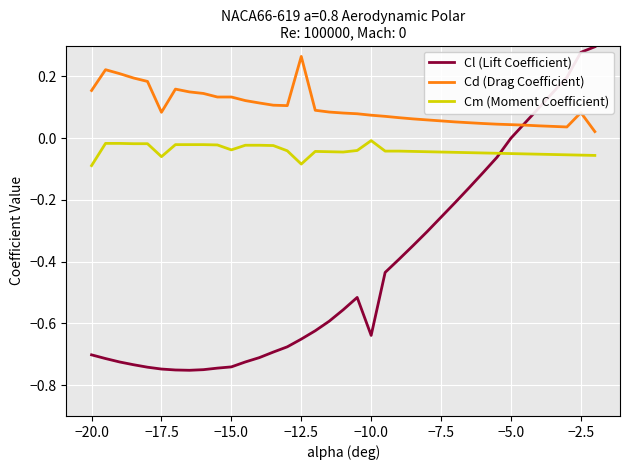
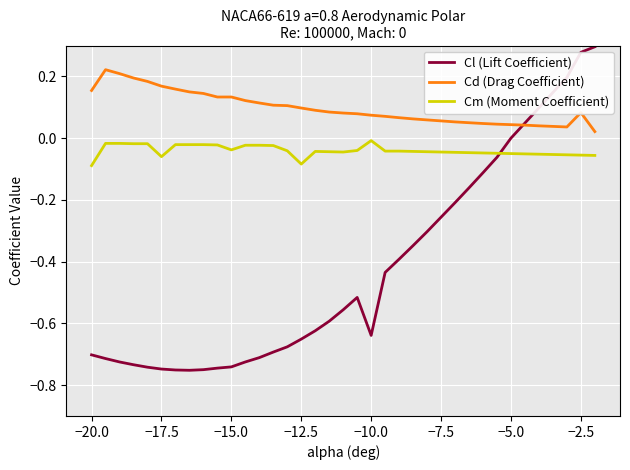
  {
    "Cl (Lift Coefficient)": {
      "−20.0": -0.70,
      "−17.5": -0.75,
      "−15.0": -0.74,
      "−12.5": -0.65,
      "−10.0": -0.64,
      "−7.5": -0.26,
      "−5.0": 0.00
    },
    "Cd (Drag Coefficient)": {
      "−20.0": 0.15,
-     "−17.5": 0.08,
+     "−17.5": 0.17,
      "−15.0": 0.13,
-     "−12.5": 0.26,
+     "−12.5": 0.10,
      "−10.0": 0.07,
      "−7.5": 0.06,
      "−5.0": 0.04
    },
    "Cm (Moment Coefficient)": {
      "−20.0": -0.09,
      "−17.5": -0.06,
      "−15.0": -0.04,
      "−12.5": -0.08,
      "−10.0": -0.01,
      "−7.5": -0.05,
      "−5.0": -0.05,
      "−2.5": -0.06
    }
  }
